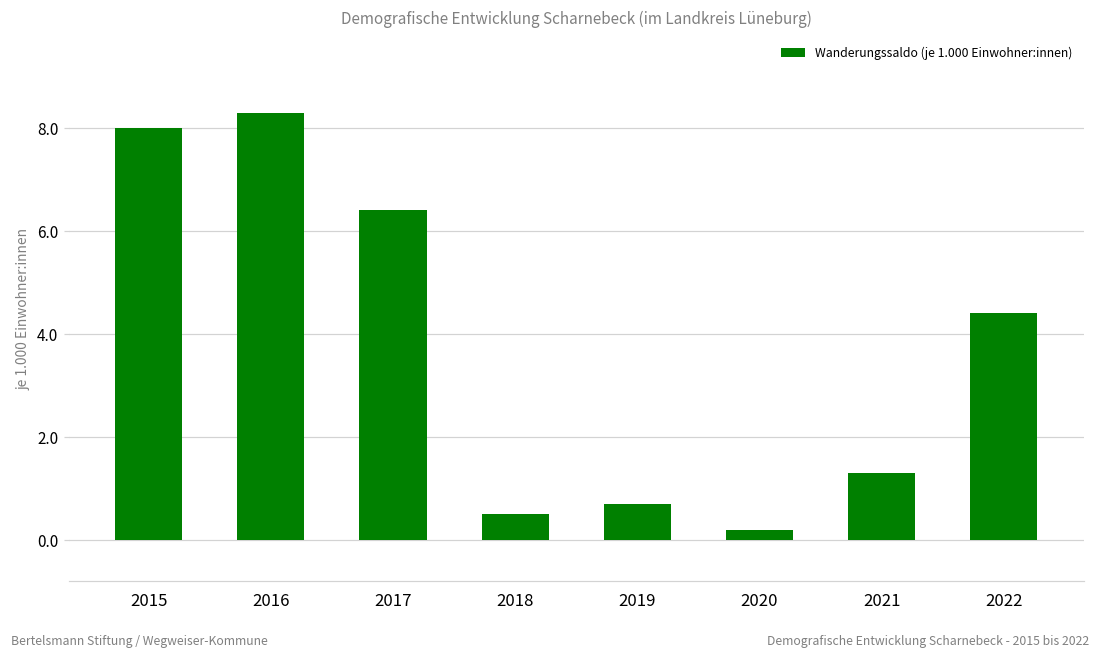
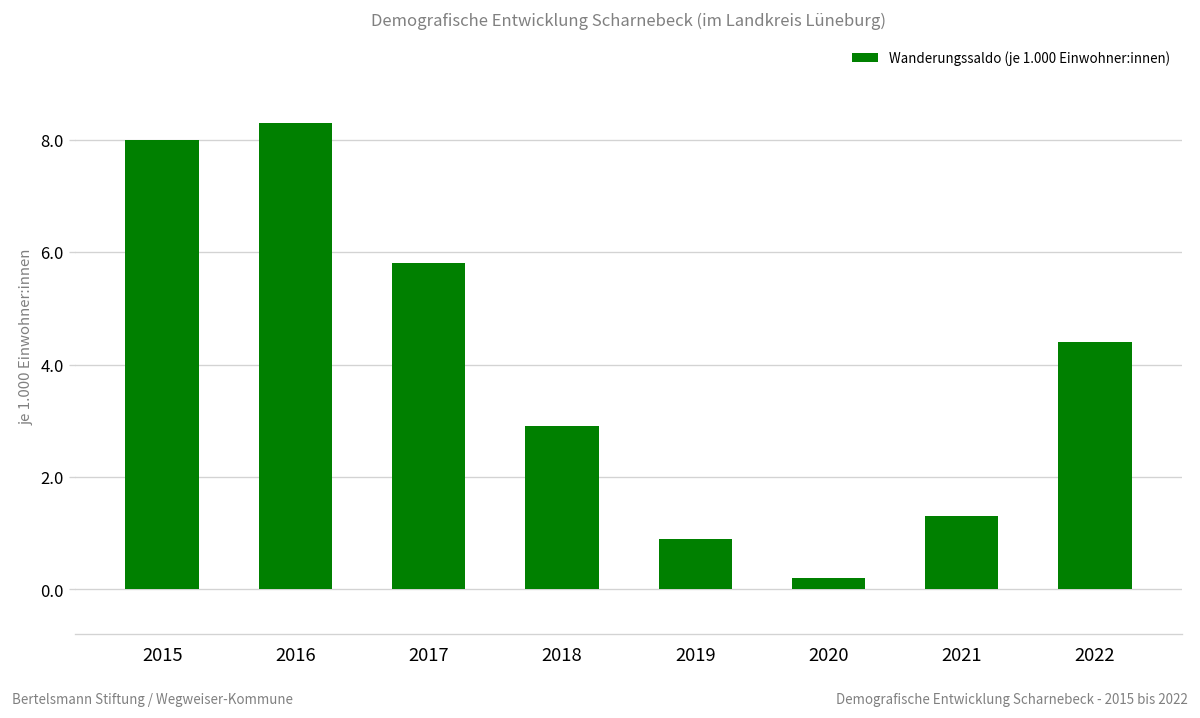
  {
    "2015": 8.0,
    "2016": 8.3,
-   "2017": 6.4,
-   "2018": 0.5,
-   "2019": 0.7,
+   "2017": 5.8,
+   "2018": 2.9,
+   "2019": 0.9,
    "2020": 0.2,
    "2021": 1.3,
    "2022": 4.4
  }
